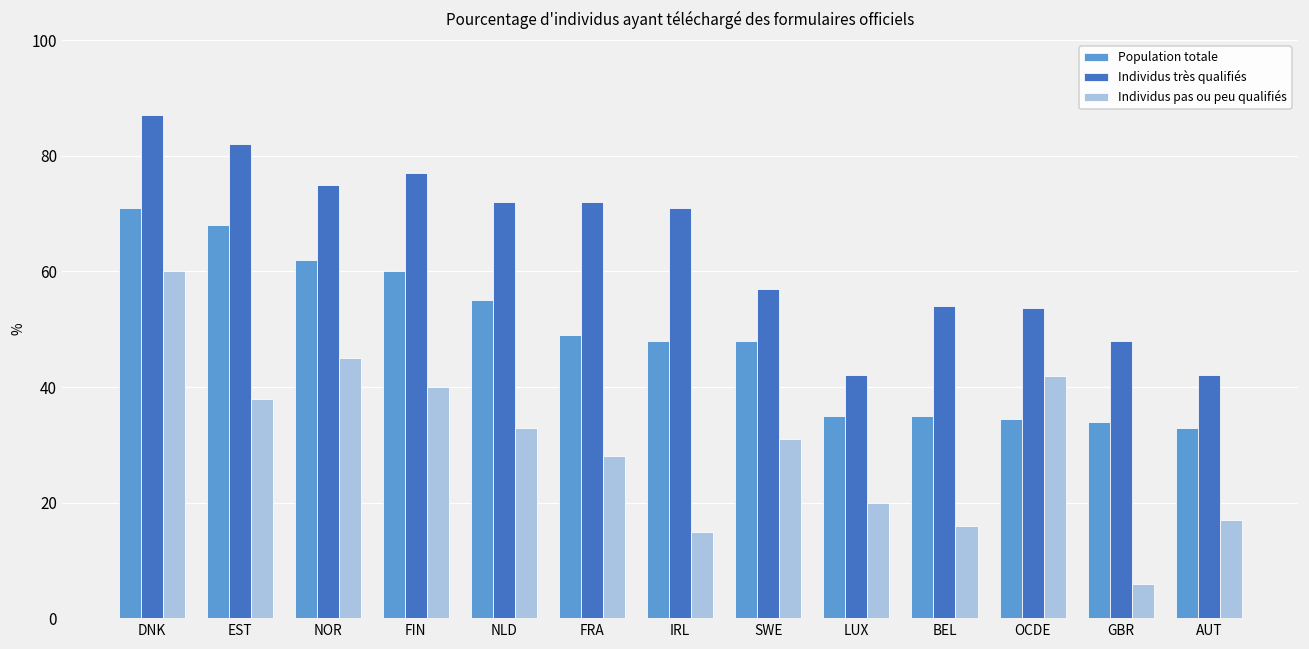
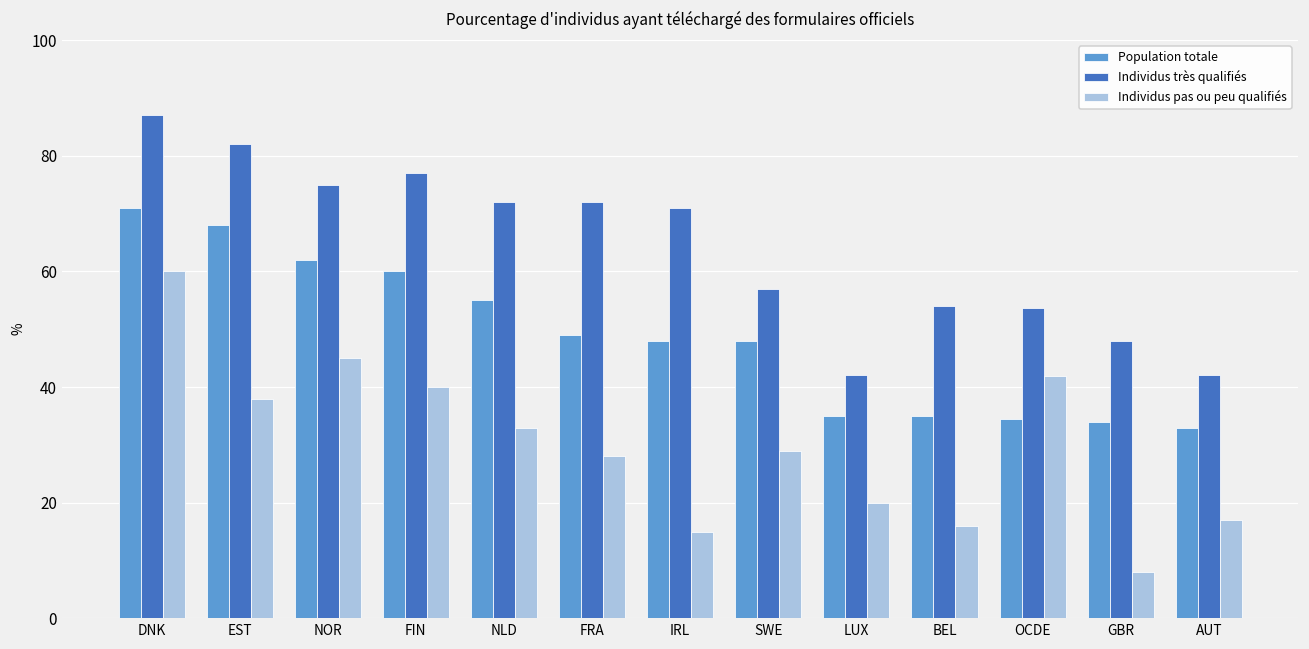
  {
    "Individus pas ou peu qualifiés": {
      "DNK": 60,
      "EST": 38,
      "NOR": 45,
      "FIN": 40,
      "NLD": 33,
      "FRA": 28,
      "IRL": 15,
-     "SWE": 31,
+     "SWE": 29,
      "LUX": 20,
      "BEL": 16,
      "OCDE": 42,
-     "GBR": 6,
+     "GBR": 8,
      "AUT": 17
    }
  }
